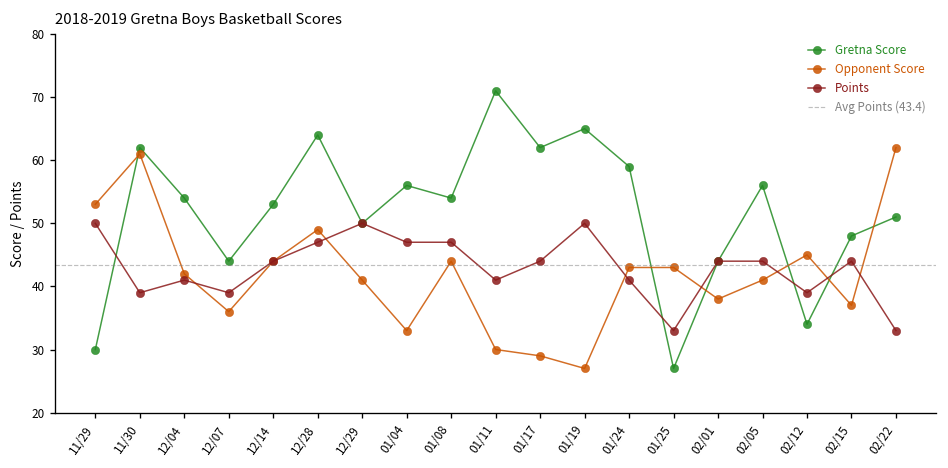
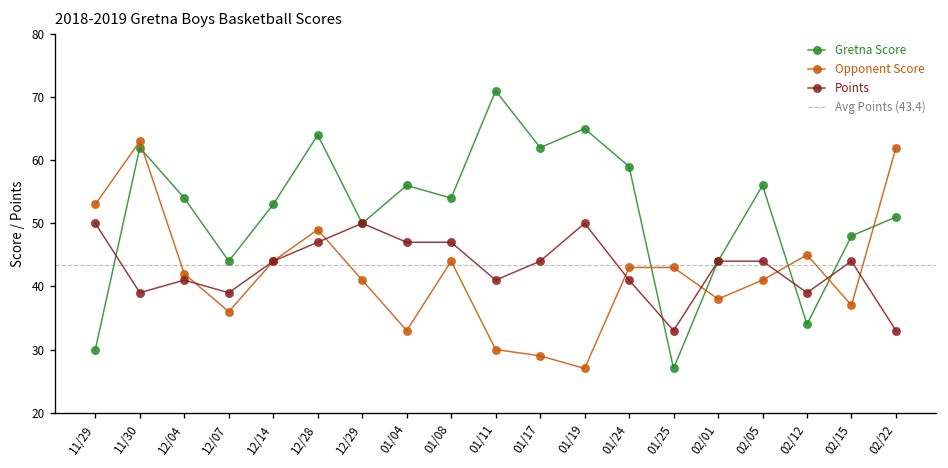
  {
    "Gretna Score": {
      "11/29": 30,
      "11/30": 62,
      "12/04": 54,
      "12/07": 44,
      "12/14": 53,
      "12/28": 64,
      "01/04": 56,
      "01/08": 54,
      "01/11": 71,
      "01/17": 62,
      "01/19": 65,
      "01/24": 59,
      "01/25": 27,
      "02/05": 56,
      "02/12": 34,
      "02/15": 48,
      "02/22": 51
    },
    "Opponent Score": {
      "11/29": 53,
-     "11/30": 61,
+     "11/30": 63,
      "12/04": 42,
      "12/07": 36,
      "12/28": 49,
      "12/29": 41,
      "01/04": 33,
      "01/08": 44,
      "01/11": 30,
      "01/17": 29,
      "01/19": 27,
      "01/24": 43,
      "01/25": 43,
      "02/01": 38,
      "02/05": 41,
      "02/12": 45,
      "02/15": 37,
      "02/22": 62
    },
    "Points": {
      "11/29": 50,
      "11/30": 39,
      "12/04": 41,
      "12/07": 39,
      "12/28": 47,
      "01/04": 47,
      "01/08": 47,
      "01/11": 41,
      "01/17": 44,
      "01/19": 50,
      "01/24": 41,
      "01/25": 33,
      "02/05": 44,
      "02/12": 39,
      "02/15": 44,
      "02/22": 33
    }
  }
